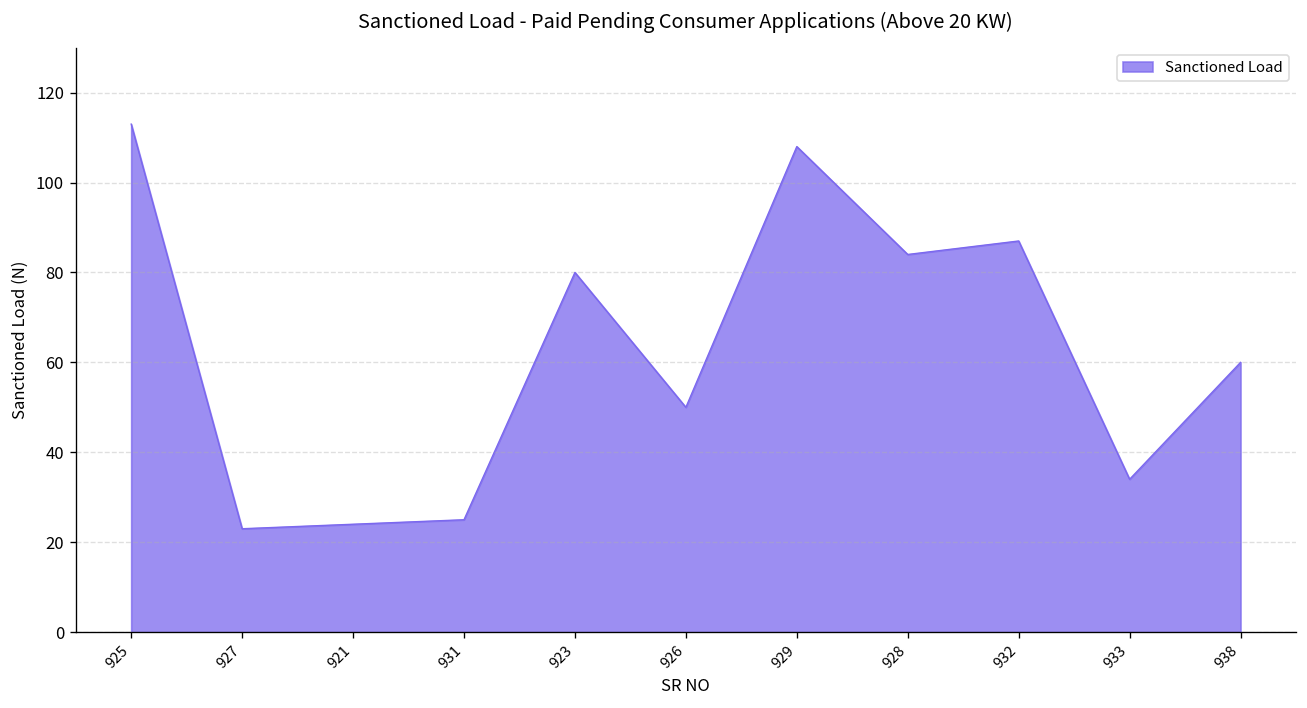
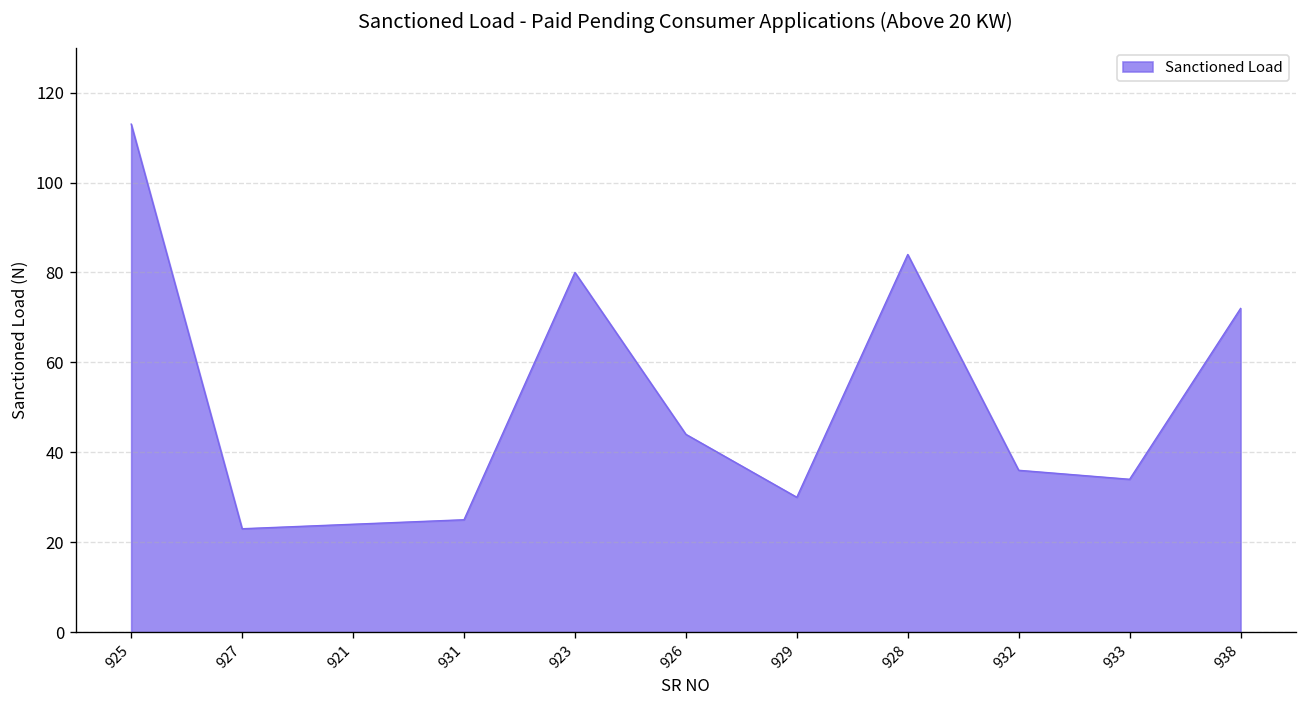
  {
    "925": 113,
    "927": 23,
    "921": 24,
    "931": 25,
    "923": 80,
-   "926": 50,
-   "929": 108,
+   "926": 44,
+   "929": 30,
    "928": 84,
-   "932": 87,
+   "932": 36,
    "933": 34,
-   "938": 60
+   "938": 72
  }
